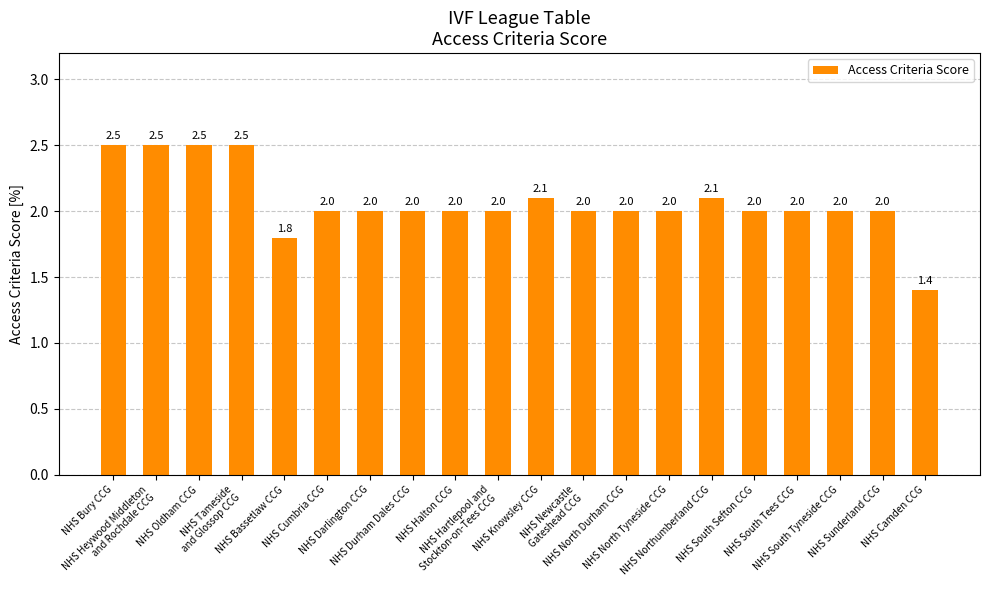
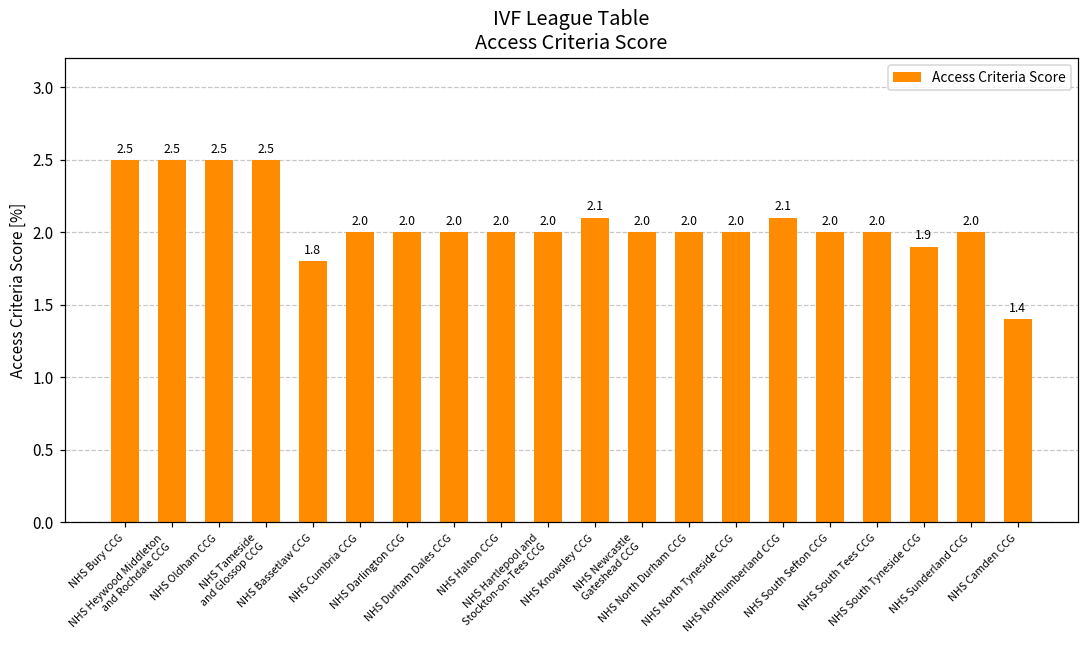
  {
    "NHS Bury CCG": 2.5,
    "NHS Heywood Middleton and Rochdale CCG": 2.5,
    "NHS Oldham CCG": 2.5,
    "NHS Tameside and Glossop CCG": 2.5,
    "NHS Bassetlaw CCG": 1.8,
    "NHS Cumbria CCG": 2.0,
    "NHS Darlington CCG": 2.0,
    "NHS Durham Dales CCG": 2.0,
    "NHS Halton CCG": 2.0,
    "NHS Hartlepool and Stockton-on-Tees CCG": 2.0,
    "NHS Knowsley CCG": 2.1,
    "NHS Newcastle Gateshead CCG": 2.0,
    "NHS North Durham CCG": 2.0,
    "NHS North Tyneside CCG": 2.0,
    "NHS Northumberland CCG": 2.1,
    "NHS South Sefton CCG": 2.0,
    "NHS South Tees CCG": 2.0,
-   "NHS South Tyneside CCG": 2.0,
+   "NHS South Tyneside CCG": 1.9,
    "NHS Sunderland CCG": 2.0,
    "NHS Camden CCG": 1.4
  }
